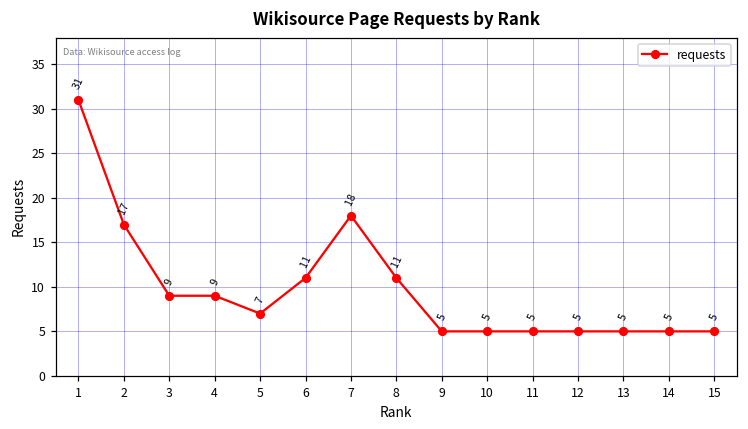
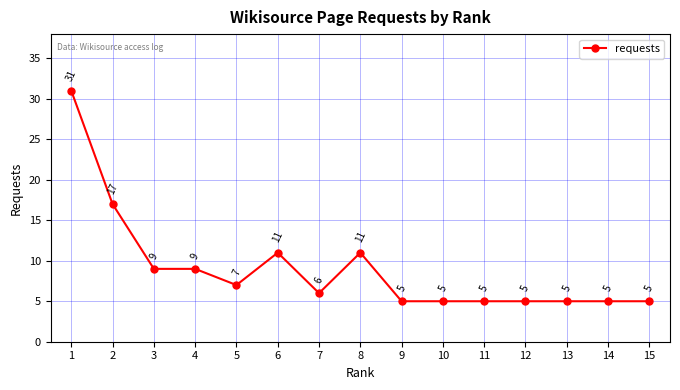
  {
    "1": 31,
    "2": 17,
    "3": 9,
    "4": 9,
    "5": 7,
    "6": 11,
-   "7": 18,
+   "7": 6,
    "8": 11,
    "9": 5,
    "10": 5,
    "11": 5,
    "12": 5,
    "13": 5,
    "14": 5,
    "15": 5
  }
